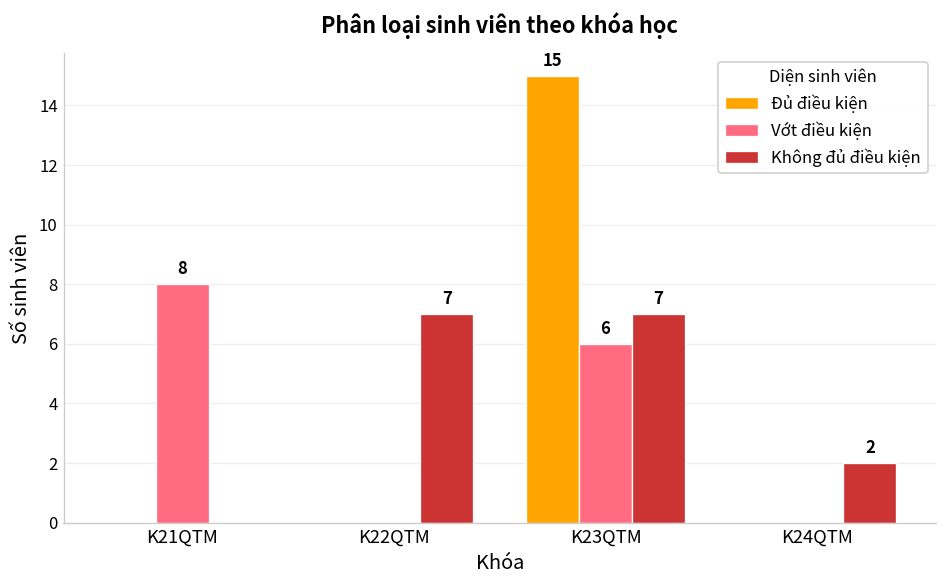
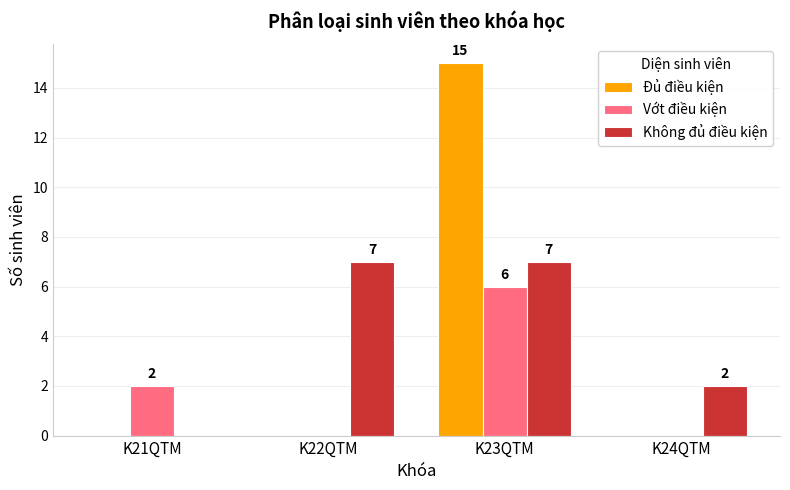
  {
    "Đủ điều kiện": {
      "K23QTM": 15
    },
    "Vớt điều kiện": {
-     "K21QTM": 8,
+     "K21QTM": 2,
      "K23QTM": 6
    },
    "Không đủ điều kiện": {
      "K22QTM": 7,
      "K23QTM": 7,
      "K24QTM": 2
    }
  }
